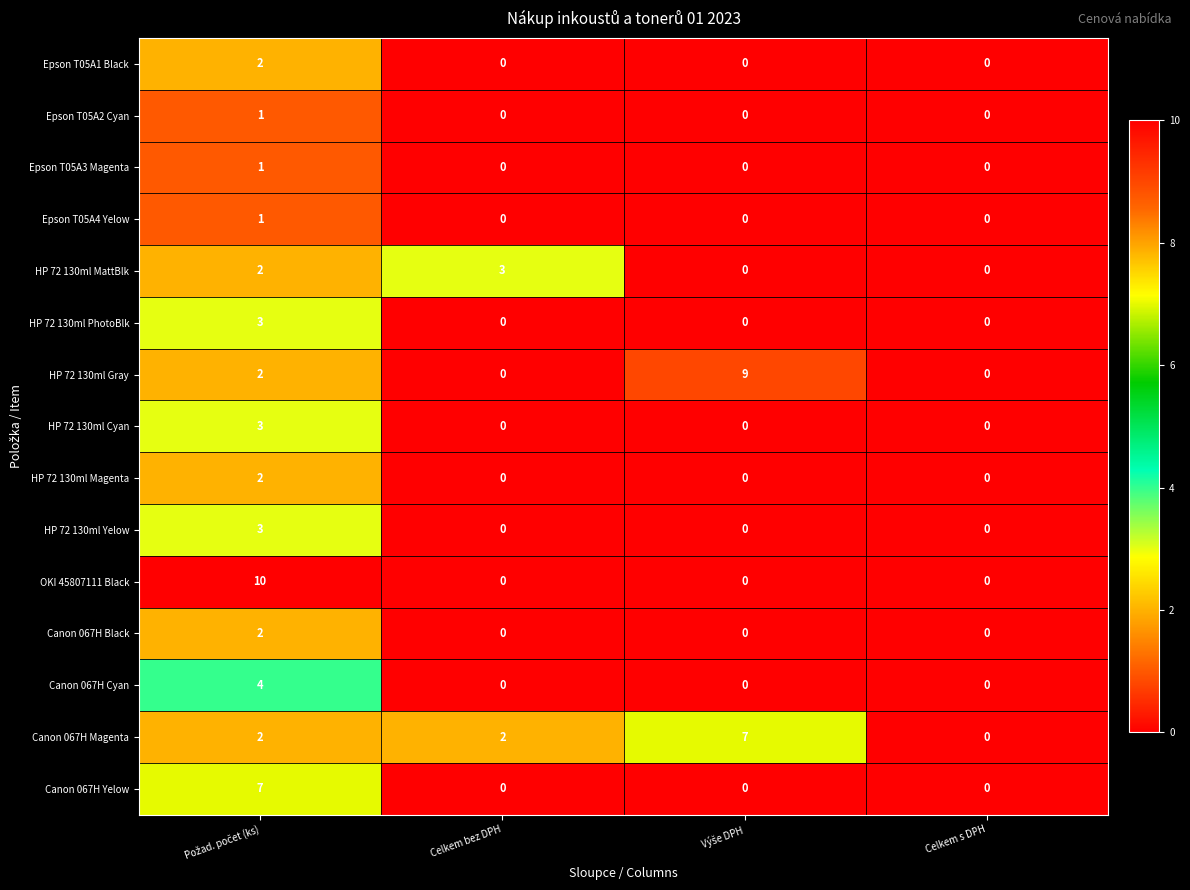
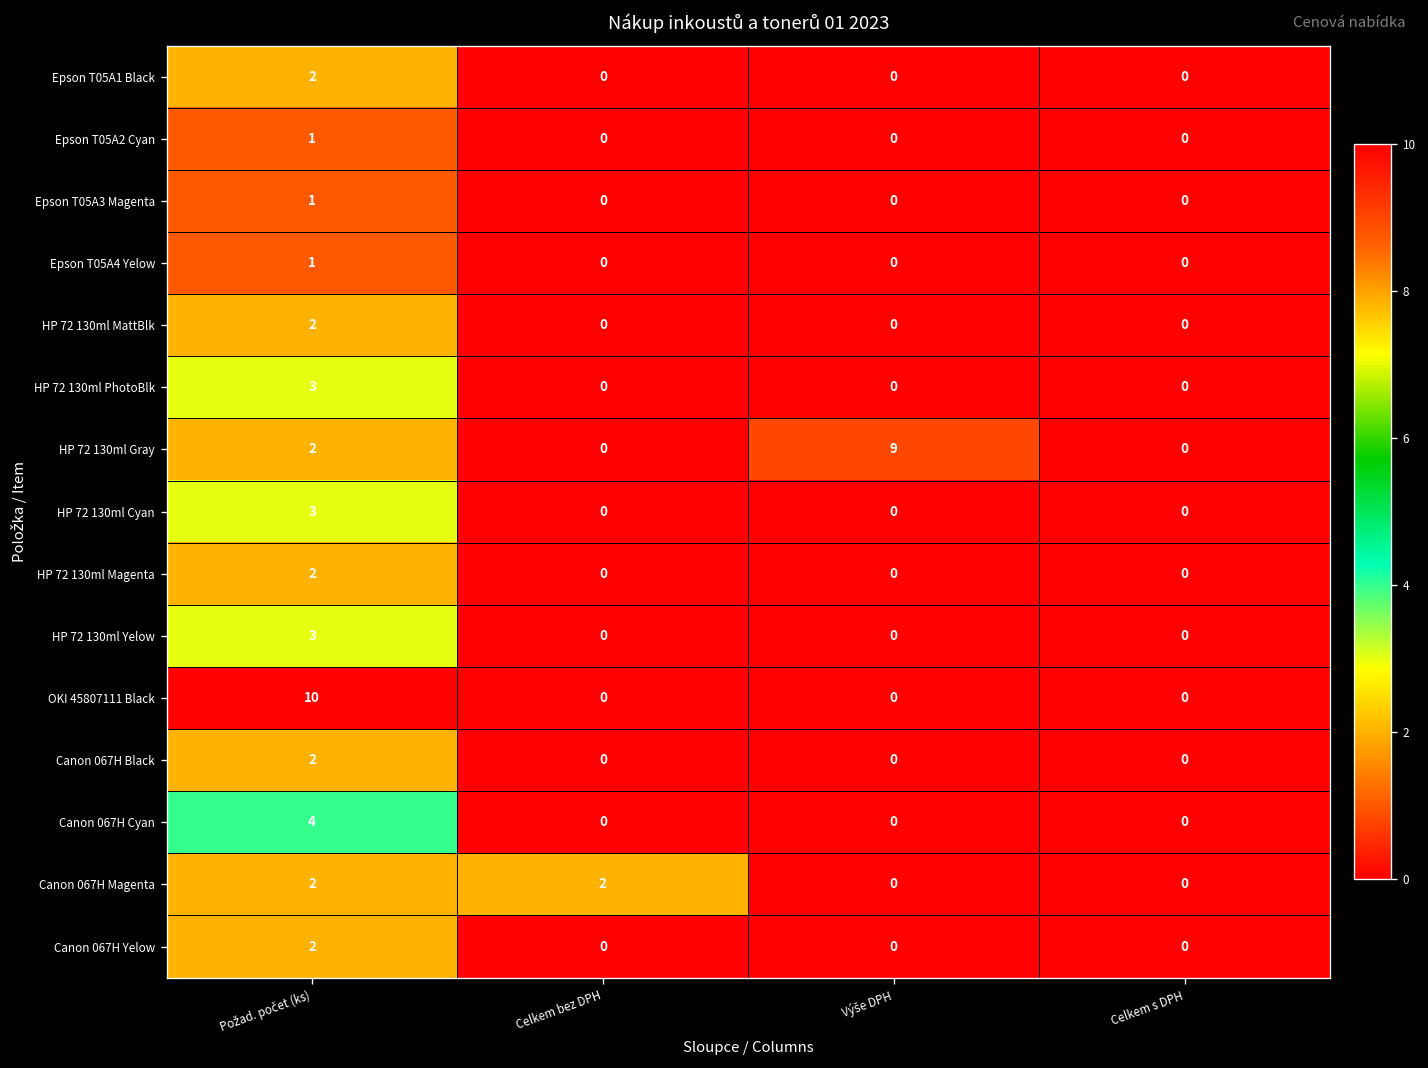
  {
    "Epson T05A1 Black": {
      "Požad. počet (ks)": 2,
      "Celkem bez DPH": 0,
      "Výše DPH": 0,
      "Celkem s DPH": 0
    },
    "Epson T05A2 Cyan": {
      "Požad. počet (ks)": 1,
      "Celkem bez DPH": 0,
      "Výše DPH": 0,
      "Celkem s DPH": 0
    },
    "Epson T05A3 Magenta": {
      "Požad. počet (ks)": 1,
      "Celkem bez DPH": 0,
      "Výše DPH": 0,
      "Celkem s DPH": 0
    },
    "Epson T05A4 Yelow": {
      "Požad. počet (ks)": 1,
      "Celkem bez DPH": 0,
      "Výše DPH": 0,
      "Celkem s DPH": 0
    },
    "HP 72 130ml MattBlk": {
      "Požad. počet (ks)": 2,
-     "Celkem bez DPH": 3,
+     "Celkem bez DPH": 0,
      "Výše DPH": 0,
      "Celkem s DPH": 0
    },
    "HP 72 130ml PhotoBlk": {
      "Požad. počet (ks)": 3,
      "Celkem bez DPH": 0,
      "Výše DPH": 0,
      "Celkem s DPH": 0
    },
    "HP 72 130ml Gray": {
      "Požad. počet (ks)": 2,
      "Celkem bez DPH": 0,
      "Výše DPH": 9,
      "Celkem s DPH": 0
    },
    "HP 72 130ml Cyan": {
      "Požad. počet (ks)": 3,
      "Celkem bez DPH": 0,
      "Výše DPH": 0,
      "Celkem s DPH": 0
    },
    "HP 72 130ml Magenta": {
      "Požad. počet (ks)": 2,
      "Celkem bez DPH": 0,
      "Výše DPH": 0,
      "Celkem s DPH": 0
    },
    "HP 72 130ml Yelow": {
      "Požad. počet (ks)": 3,
      "Celkem bez DPH": 0,
      "Výše DPH": 0,
      "Celkem s DPH": 0
    },
    "OKI 45807111 Black": {
      "Požad. počet (ks)": 10,
      "Celkem bez DPH": 0,
      "Výše DPH": 0,
      "Celkem s DPH": 0
    },
    "Canon 067H Black": {
      "Požad. počet (ks)": 2,
      "Celkem bez DPH": 0,
      "Výše DPH": 0,
      "Celkem s DPH": 0
    },
    "Canon 067H Cyan": {
      "Požad. počet (ks)": 4,
      "Celkem bez DPH": 0,
      "Výše DPH": 0,
      "Celkem s DPH": 0
    },
    "Canon 067H Magenta": {
      "Požad. počet (ks)": 2,
      "Celkem bez DPH": 2,
-     "Výše DPH": 7,
+     "Výše DPH": 0,
      "Celkem s DPH": 0
    },
    "Canon 067H Yelow": {
-     "Požad. počet (ks)": 7,
+     "Požad. počet (ks)": 2,
      "Celkem bez DPH": 0,
      "Výše DPH": 0,
      "Celkem s DPH": 0
    }
  }
